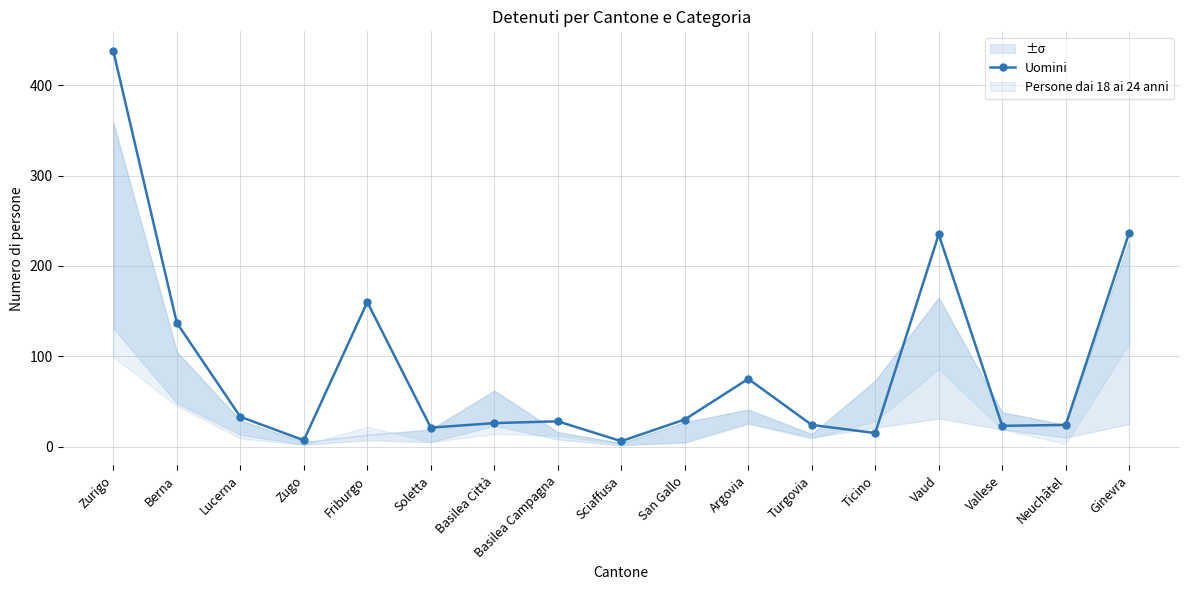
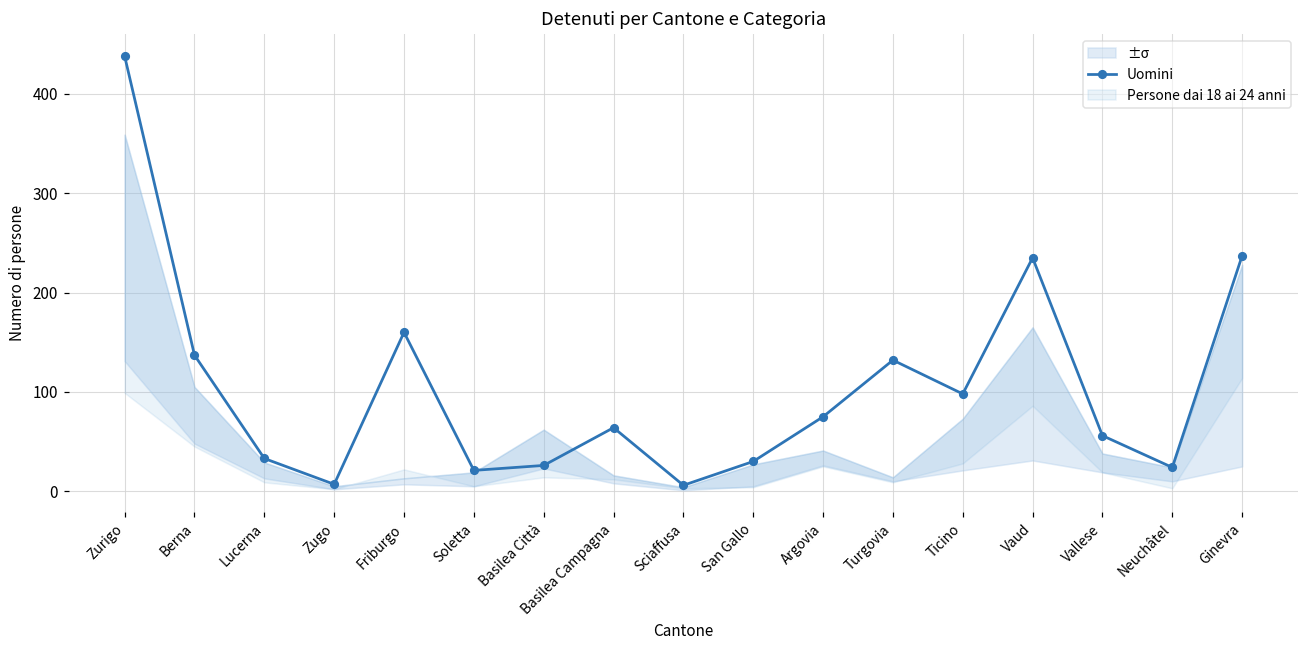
  {
    "Uomini": {
      "Zurigo": 440,
      "Berna": 140,
      "Lucerna": 30,
      "Friburgo": 160,
      "Basilea Città": 30,
-     "Basilea Campagna": 30,
+     "Basilea Campagna": 60,
      "San Gallo": 30,
      "Argovia": 80,
-     "Turgovia": 20,
-     "Ticino": 20,
+     "Turgovia": 130,
+     "Ticino": 100,
      "Vaud": 240,
-     "Vallese": 20,
+     "Vallese": 60,
      "Ginevra": 240
    }
  }
